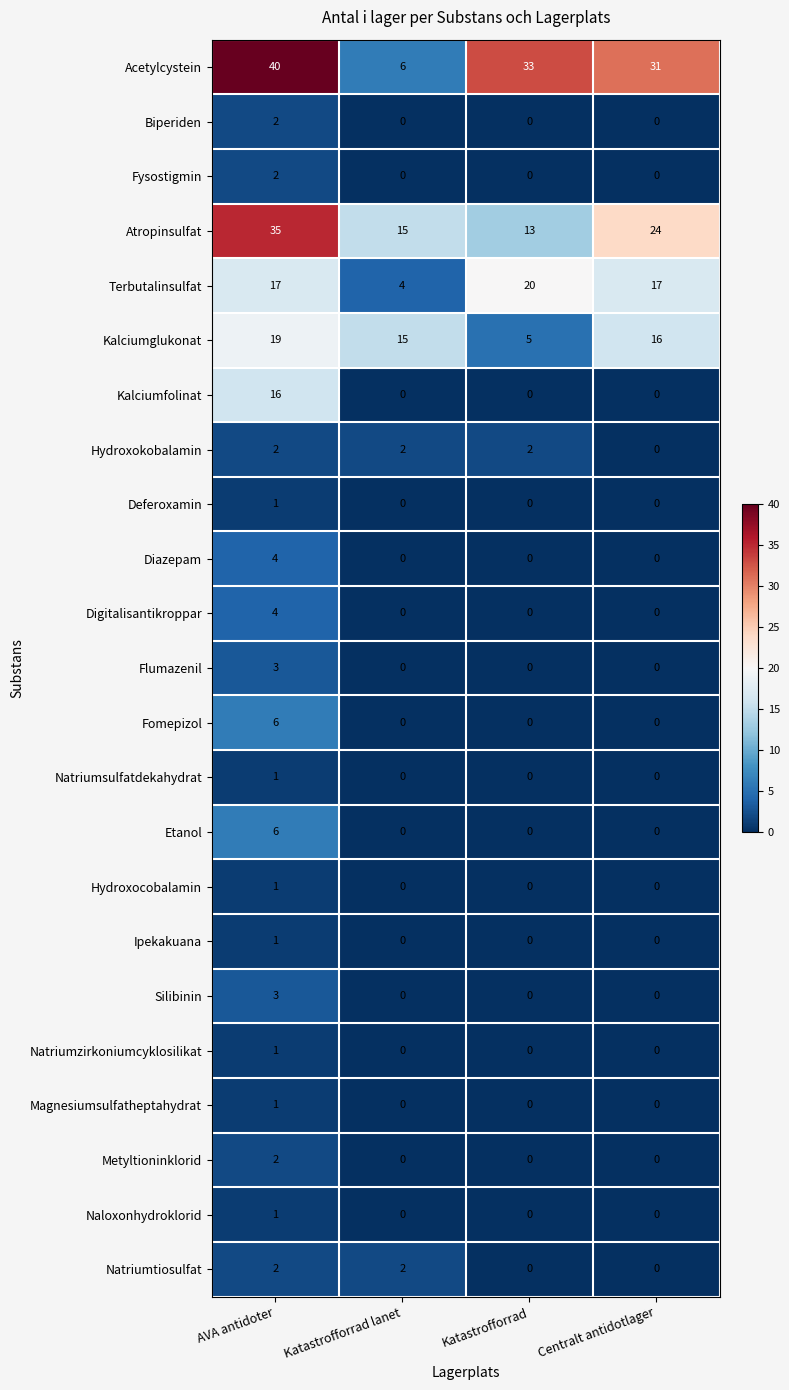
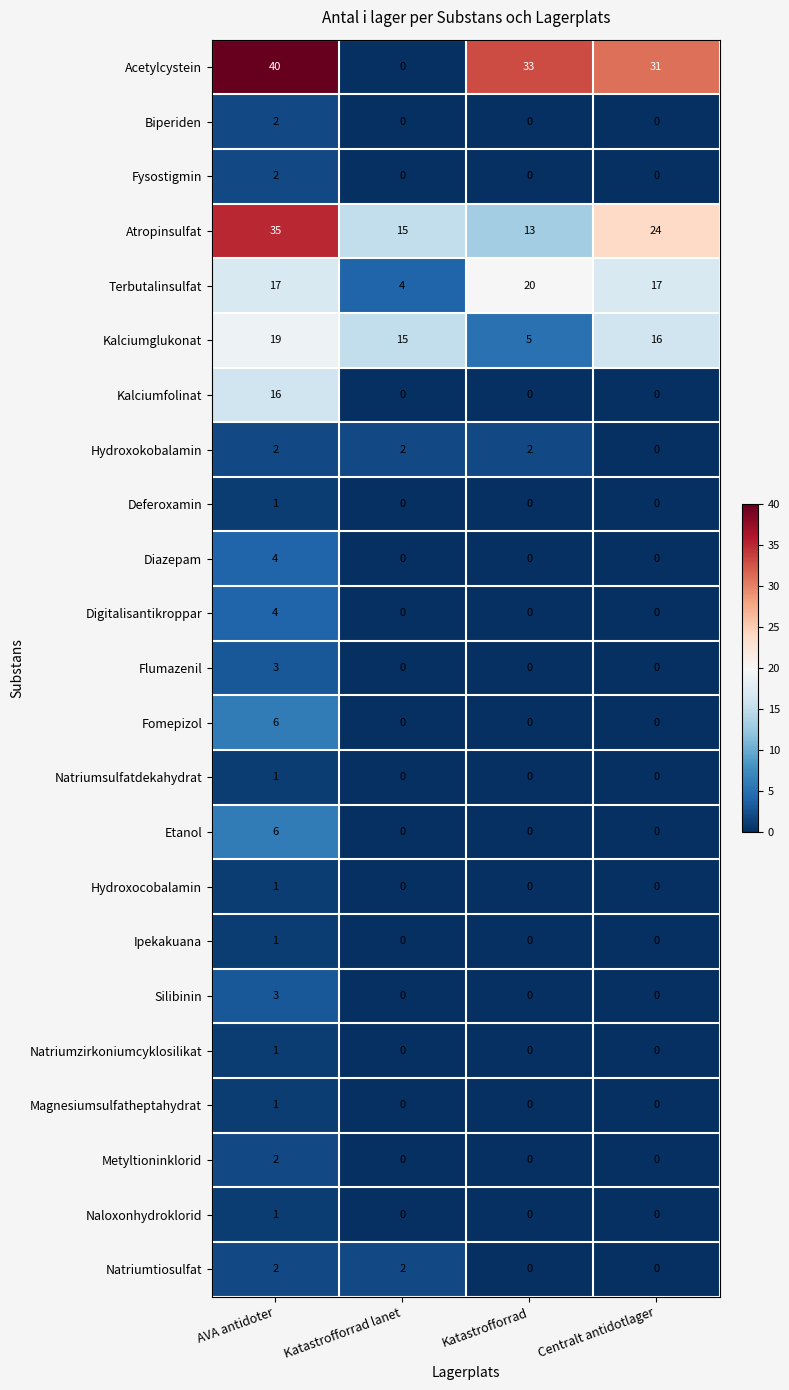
  {
    "Acetylcystein": {
      "AVA antidoter": 40,
-     "Katastrofforrad lanet": 6,
+     "Katastrofforrad lanet": 0,
      "Katastrofforrad": 33,
      "Centralt antidotlager": 31
    },
    "Biperiden": {
      "AVA antidoter": 2,
      "Katastrofforrad lanet": 0,
      "Katastrofforrad": 0,
      "Centralt antidotlager": 0
    },
    "Fysostigmin": {
      "AVA antidoter": 2,
      "Katastrofforrad lanet": 0,
      "Katastrofforrad": 0,
      "Centralt antidotlager": 0
    },
    "Atropinsulfat": {
      "AVA antidoter": 35,
      "Katastrofforrad lanet": 15,
      "Katastrofforrad": 13,
      "Centralt antidotlager": 24
    },
    "Terbutalinsulfat": {
      "AVA antidoter": 17,
      "Katastrofforrad lanet": 4,
      "Katastrofforrad": 20,
      "Centralt antidotlager": 17
    },
    "Kalciumglukonat": {
      "AVA antidoter": 19,
      "Katastrofforrad lanet": 15,
      "Katastrofforrad": 5,
      "Centralt antidotlager": 16
    },
    "Kalciumfolinat": {
      "AVA antidoter": 16,
      "Katastrofforrad lanet": 0,
      "Katastrofforrad": 0,
      "Centralt antidotlager": 0
    },
    "Hydroxokobalamin": {
      "AVA antidoter": 2,
      "Katastrofforrad lanet": 2,
      "Katastrofforrad": 2,
      "Centralt antidotlager": 0
    },
    "Deferoxamin": {
      "AVA antidoter": 1,
      "Katastrofforrad lanet": 0,
      "Katastrofforrad": 0,
      "Centralt antidotlager": 0
    },
    "Diazepam": {
      "AVA antidoter": 4,
      "Katastrofforrad lanet": 0,
      "Katastrofforrad": 0,
      "Centralt antidotlager": 0
    },
    "Digitalisantikroppar": {
      "AVA antidoter": 4,
      "Katastrofforrad lanet": 0,
      "Katastrofforrad": 0,
      "Centralt antidotlager": 0
    },
    "Flumazenil": {
      "AVA antidoter": 3,
      "Katastrofforrad lanet": 0,
      "Katastrofforrad": 0,
      "Centralt antidotlager": 0
    },
    "Fomepizol": {
      "AVA antidoter": 6,
      "Katastrofforrad lanet": 0,
      "Katastrofforrad": 0,
      "Centralt antidotlager": 0
    },
    "Natriumsulfatdekahydrat": {
      "AVA antidoter": 1,
      "Katastrofforrad lanet": 0,
      "Katastrofforrad": 0,
      "Centralt antidotlager": 0
    },
    "Etanol": {
      "AVA antidoter": 6,
      "Katastrofforrad lanet": 0,
      "Katastrofforrad": 0,
      "Centralt antidotlager": 0
    },
    "Hydroxocobalamin": {
      "AVA antidoter": 1,
      "Katastrofforrad lanet": 0,
      "Katastrofforrad": 0,
      "Centralt antidotlager": 0
    },
    "Ipekakuana": {
      "AVA antidoter": 1,
      "Katastrofforrad lanet": 0,
      "Katastrofforrad": 0,
      "Centralt antidotlager": 0
    },
    "Silibinin": {
      "AVA antidoter": 3,
      "Katastrofforrad lanet": 0,
      "Katastrofforrad": 0,
      "Centralt antidotlager": 0
    },
    "Natriumzirkoniumcyklosilikat": {
      "AVA antidoter": 1,
      "Katastrofforrad lanet": 0,
      "Katastrofforrad": 0,
      "Centralt antidotlager": 0
    },
    "Magnesiumsulfatheptahydrat": {
      "AVA antidoter": 1,
      "Katastrofforrad lanet": 0,
      "Katastrofforrad": 0,
      "Centralt antidotlager": 0
    },
    "Metyltioninklorid": {
      "AVA antidoter": 2,
      "Katastrofforrad lanet": 0,
      "Katastrofforrad": 0,
      "Centralt antidotlager": 0
    },
    "Naloxonhydroklorid": {
      "AVA antidoter": 1,
      "Katastrofforrad lanet": 0,
      "Katastrofforrad": 0,
      "Centralt antidotlager": 0
    },
    "Natriumtiosulfat": {
      "AVA antidoter": 2,
      "Katastrofforrad lanet": 2,
      "Katastrofforrad": 0,
      "Centralt antidotlager": 0
    }
  }
